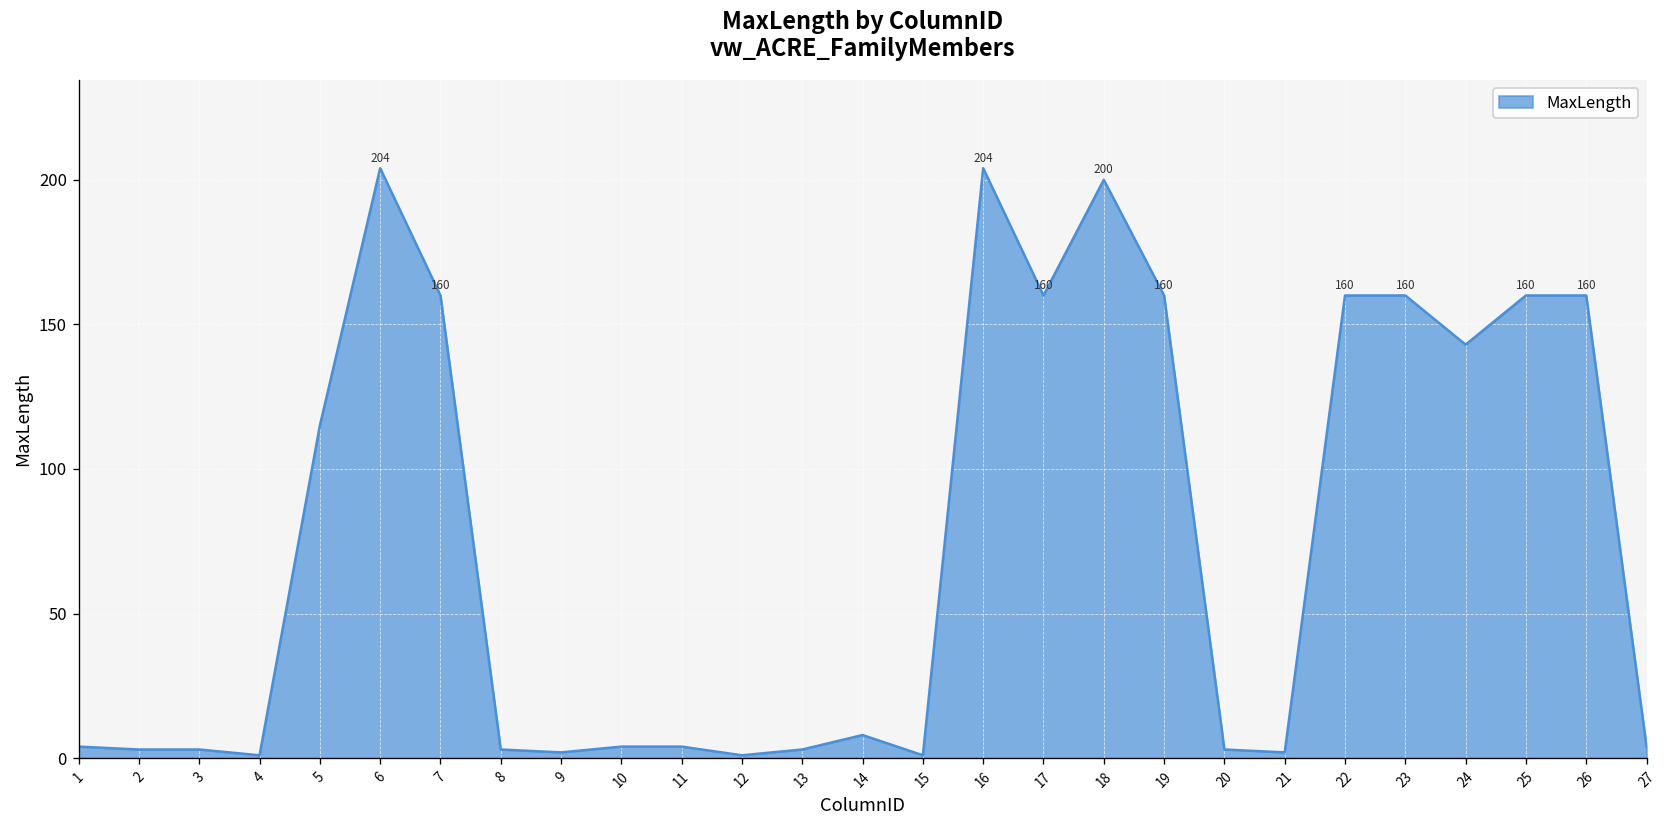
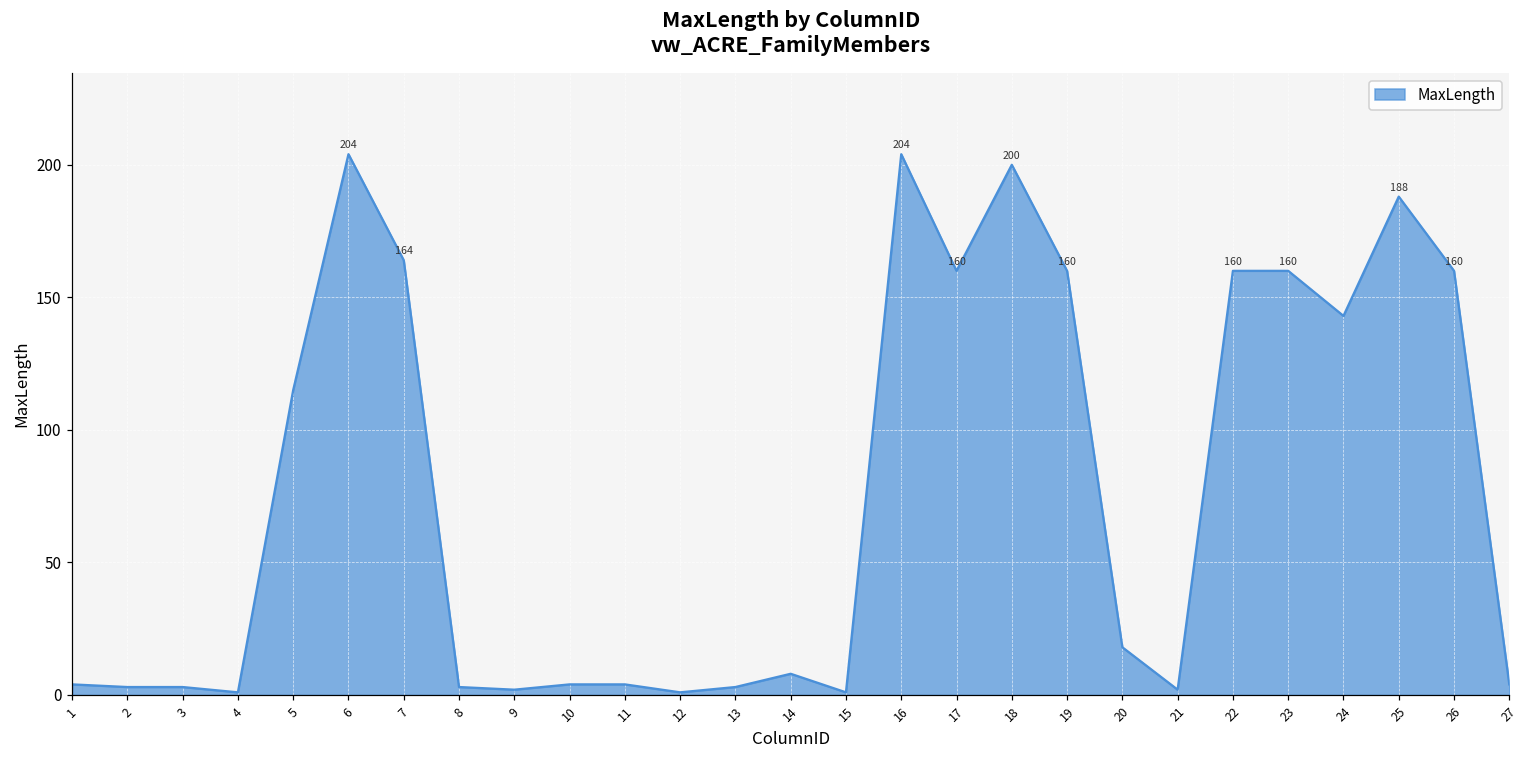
  {
    "6": 204,
-   "7": 160,
+   "7": 164,
    "16": 204,
    "17": 160,
    "18": 200,
    "19": 160,
-   "20": 3,
+   "20": 18,
    "22": 160,
    "23": 160,
-   "25": 160,
+   "25": 188,
    "26": 160
  }
